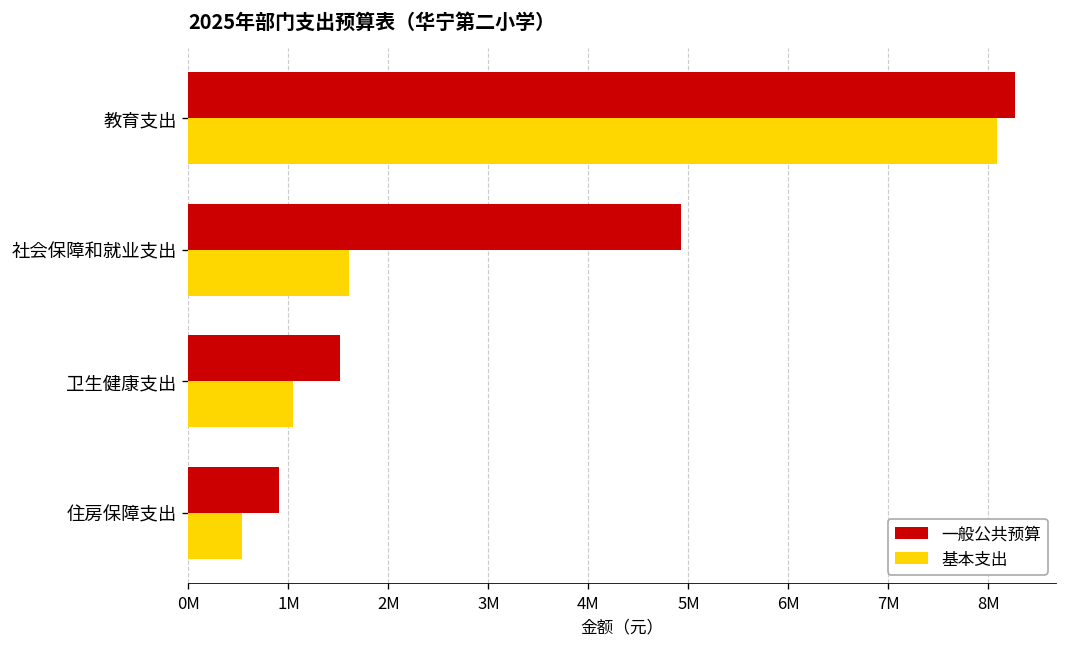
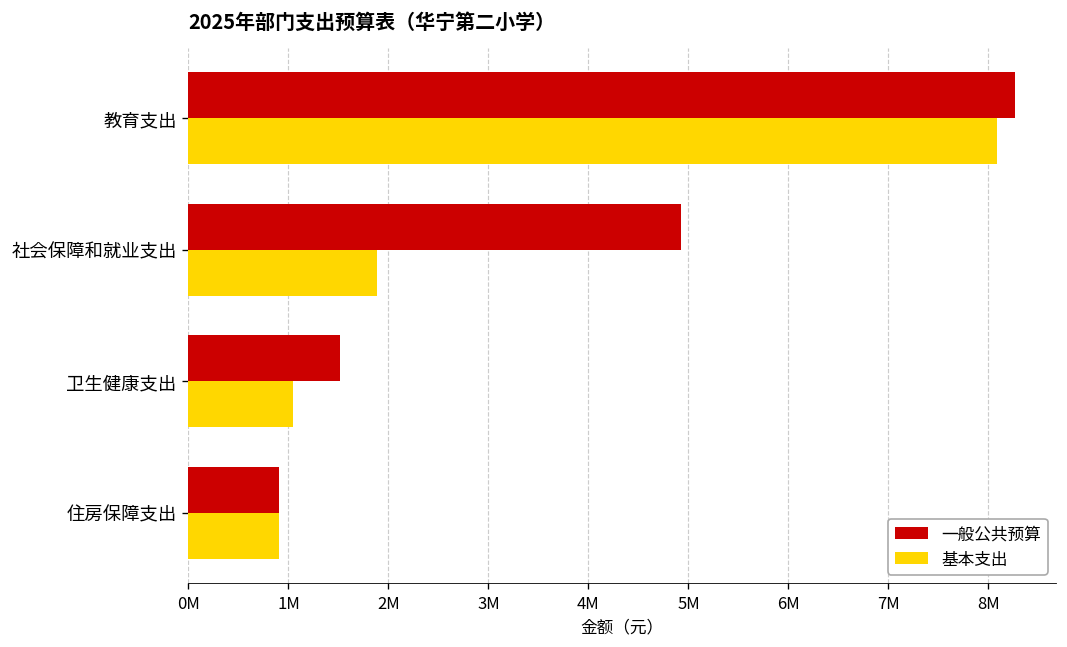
  {
    "一般公共预算": {
      "教育支出": 8300000,
      "社会保障和就业支出": 4900000,
      "卫生健康支出": 1500000,
      "住房保障支出": 900000
    },
    "基本支出": {
      "教育支出": 8100000,
-     "社会保障和就业支出": 1600000,
+     "社会保障和就业支出": 1900000,
      "卫生健康支出": 1000000,
-     "住房保障支出": 500000
+     "住房保障支出": 900000
    }
  }
